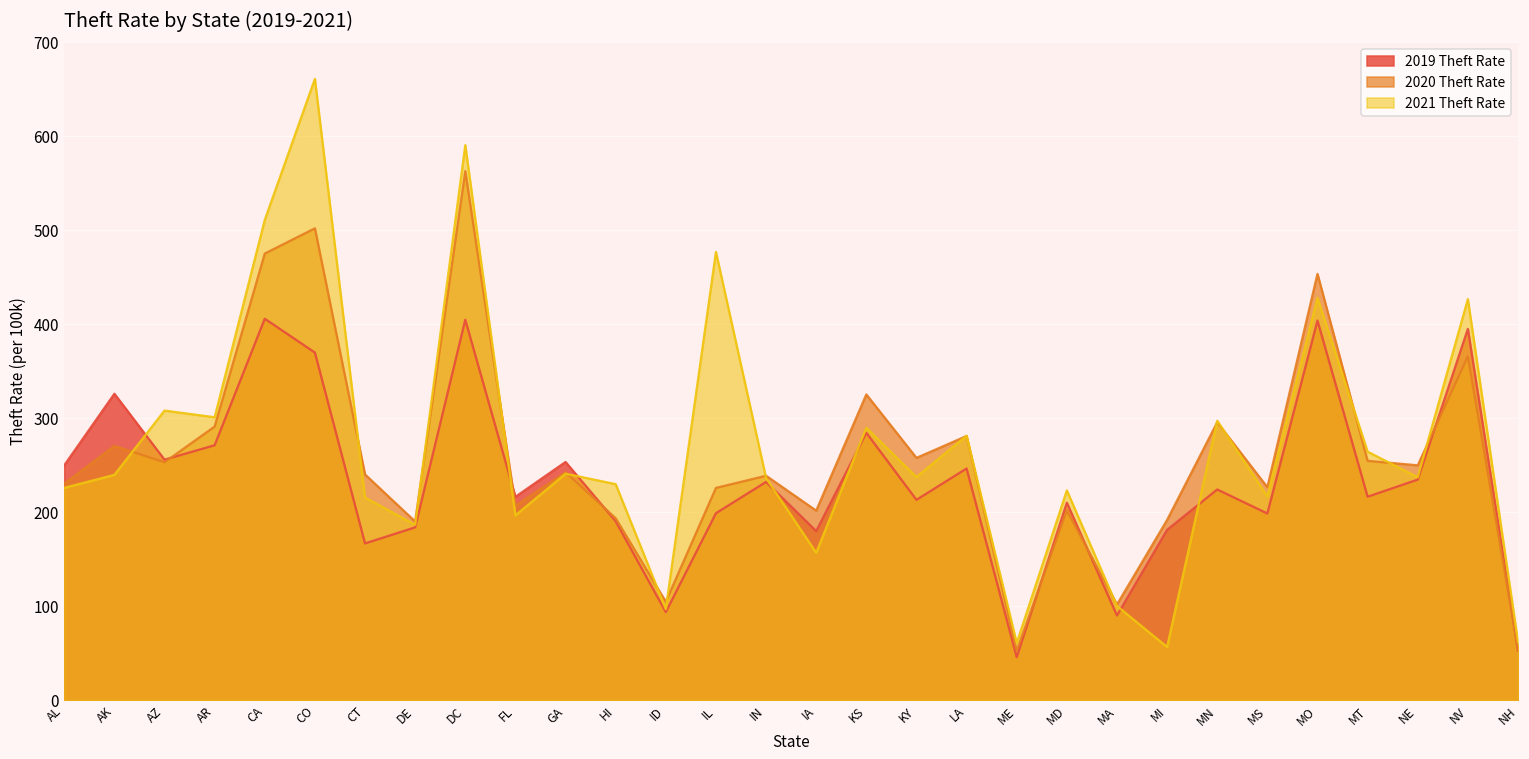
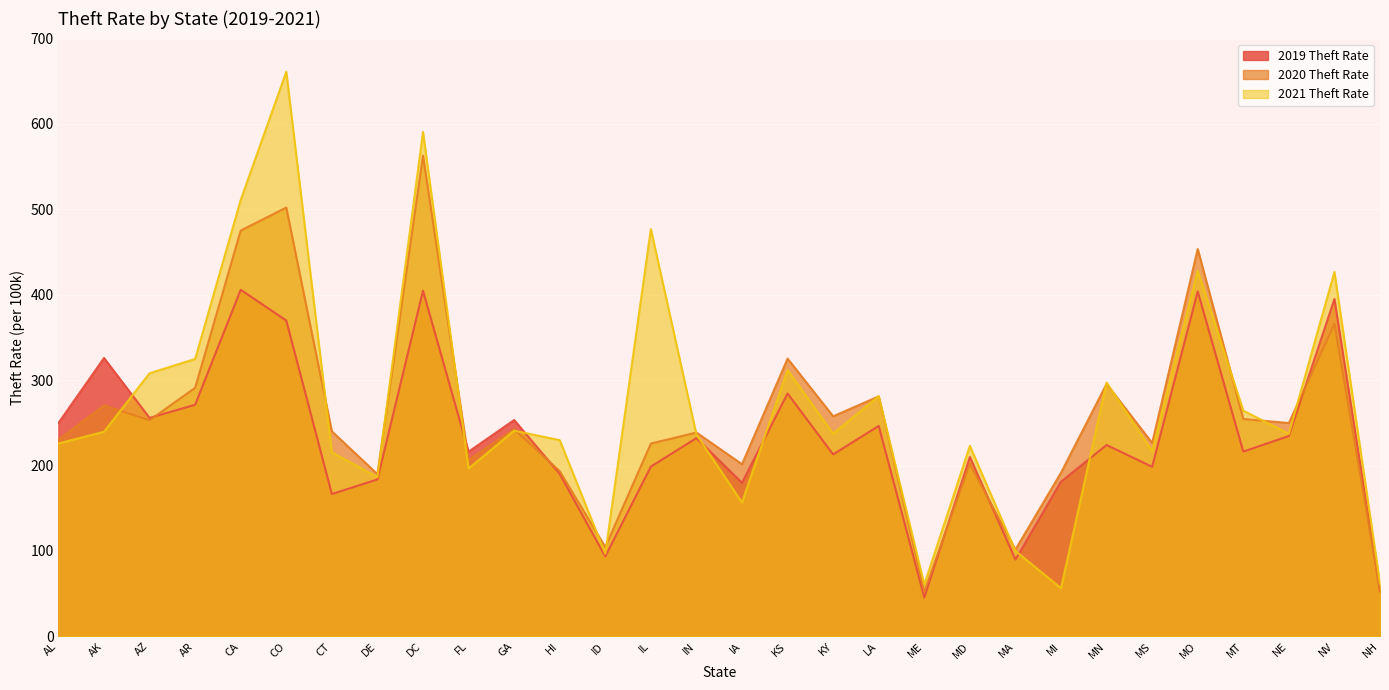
  {
    "2021 Theft Rate": {
      "AL": 230,
      "AK": 240,
      "AZ": 310,
-     "AR": 300,
+     "AR": 320,
      "CA": 510,
      "CO": 660,
      "CT": 220,
      "DC": 590,
      "FL": 200,
      "HI": 230,
      "ID": 100,
      "IL": 480,
      "IA": 160,
-     "KS": 290,
+     "KS": 310,
      "KY": 240,
      "ME": 60,
      "MD": 220,
      "MI": 60,
      "MS": 220,
      "MO": 430,
      "MT": 260,
      "NV": 430,
      "NH": 60
    }
  }
